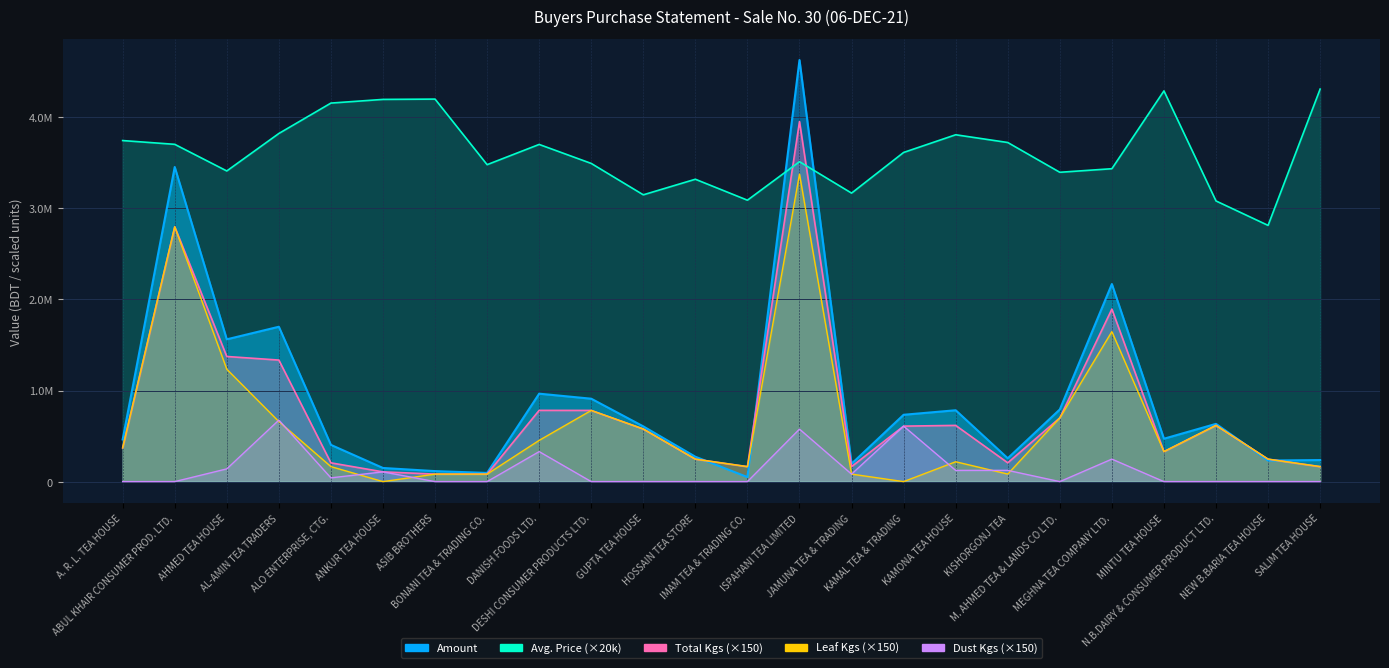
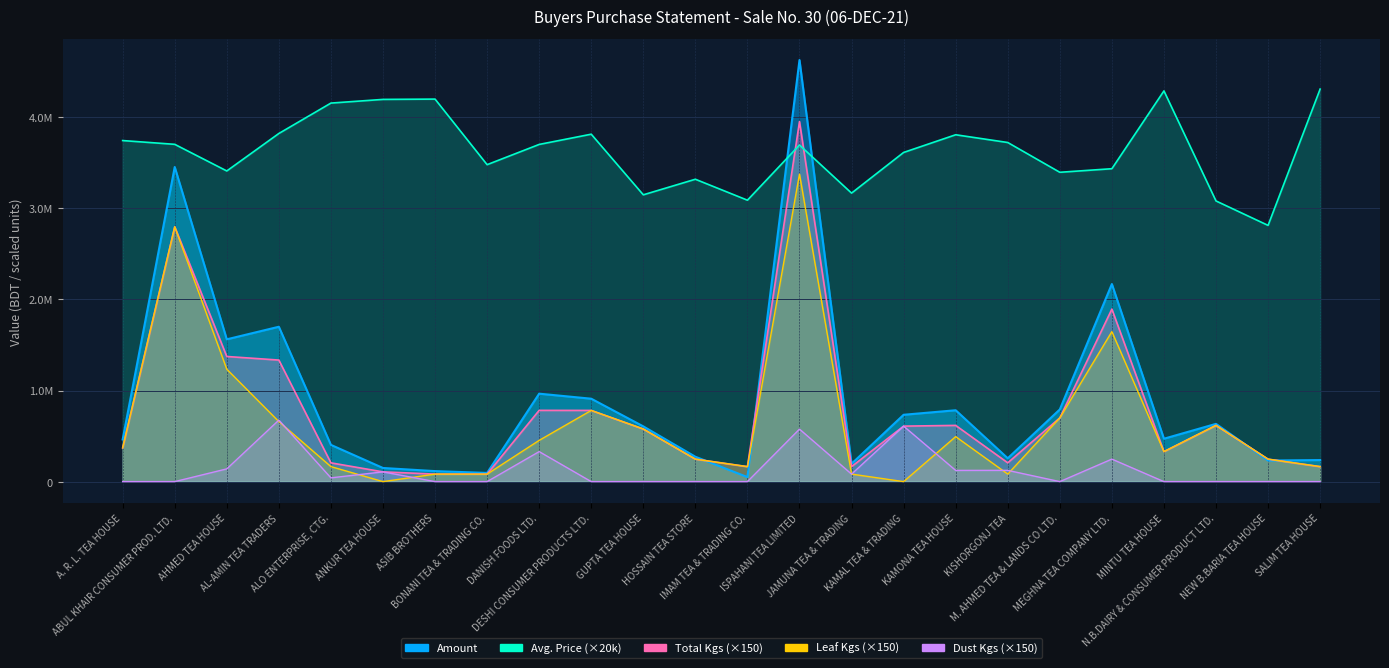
  {
    "Amount": {
      "A. R. L. TEA HOUSE": 500000,
      "ABUL KHAIR CONSUMER PROD. LTD.": 3500000,
      "AHMED TEA HOUSE": 1600000,
      "AL-AMIN TEA TRADERS": 1700000,
      "ALO ENTERPRISE, CTG.": 400000,
      "ANKUR TEA HOUSE": 100000,
      "ASIB BROTHERS": 100000,
      "DANISH FOODS LTD.": 1000000,
      "DESHI CONSUMER PRODUCTS LTD.": 900000,
      "GUPTA TEA HOUSE": 600000,
      "IMAM TEA & TRADING CO.": 0,
      "ISPAHANI TEA LIMITED": 4600000,
      "JAMUNA TEA & TRADING": 200000,
      "KAMAL TEA & TRADING": 700000,
      "KAMONA TEA HOUSE": 800000,
      "KISHORGONJ TEA": 300000,
      "M. AHMED TEA & LANDS CO LTD.": 800000,
      "MEGHNA TEA COMPANY LTD.": 2200000,
      "MINTU TEA HOUSE": 500000,
      "SALIM TEA HOUSE": 200000
    },
    "Leaf Kgs (×150)": {
      "AHMED TEA HOUSE": 1200000,
      "ALO ENTERPRISE, CTG.": 200000,
      "ANKUR TEA HOUSE": 0,
      "DANISH FOODS LTD.": 500000,
      "ISPAHANI TEA LIMITED": 3400000,
      "KAMAL TEA & TRADING": 0,
-     "KAMONA TEA HOUSE": 200000,
+     "KAMONA TEA HOUSE": 500000,
      "KISHORGONJ TEA": 100000,
      "MEGHNA TEA COMPANY LTD.": 1600000
    },
    "Avg. Price (×20k)": {
      "A. R. L. TEA HOUSE": 3700000,
      "ABUL KHAIR CONSUMER PROD. LTD.": 3700000,
      "AHMED TEA HOUSE": 3400000,
      "AL-AMIN TEA TRADERS": 3800000,
      "ALO ENTERPRISE, CTG.": 4200000,
      "ANKUR TEA HOUSE": 4200000,
      "ASIB BROTHERS": 4200000,
      "BONANI TEA & TRADING CO.": 3500000,
      "DANISH FOODS LTD.": 3700000,
-     "DESHI CONSUMER PRODUCTS LTD.": 3500000,
+     "DESHI CONSUMER PRODUCTS LTD.": 3800000,
      "GUPTA TEA HOUSE": 3100000,
      "HOSSAIN TEA STORE": 3300000,
      "IMAM TEA & TRADING CO.": 3100000,
-     "ISPAHANI TEA LIMITED": 3500000,
+     "ISPAHANI TEA LIMITED": 3700000,
      "JAMUNA TEA & TRADING": 3200000,
      "KAMAL TEA & TRADING": 3600000,
      "KAMONA TEA HOUSE": 3800000,
      "KISHORGONJ TEA": 3700000,
      "M. AHMED TEA & LANDS CO LTD.": 3400000,
      "MEGHNA TEA COMPANY LTD.": 3400000,
      "MINTU TEA HOUSE": 4300000,
      "N.B.DAIRY & CONSUMER PRODUCT LTD.": 3100000,
      "NEW B.BARIA TEA HOUSE": 2800000,
      "SALIM TEA HOUSE": 4300000
    }
  }
